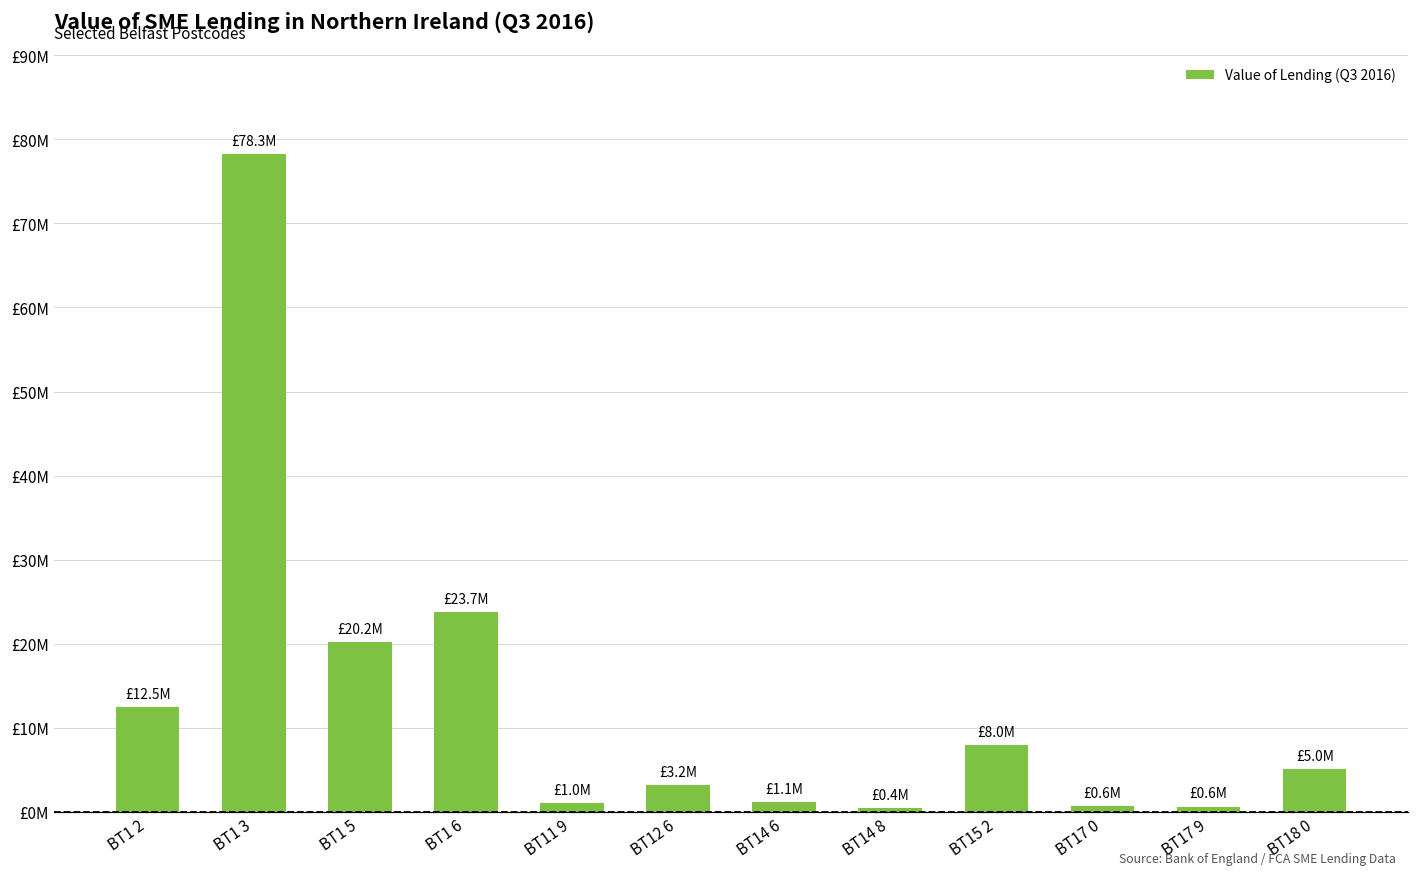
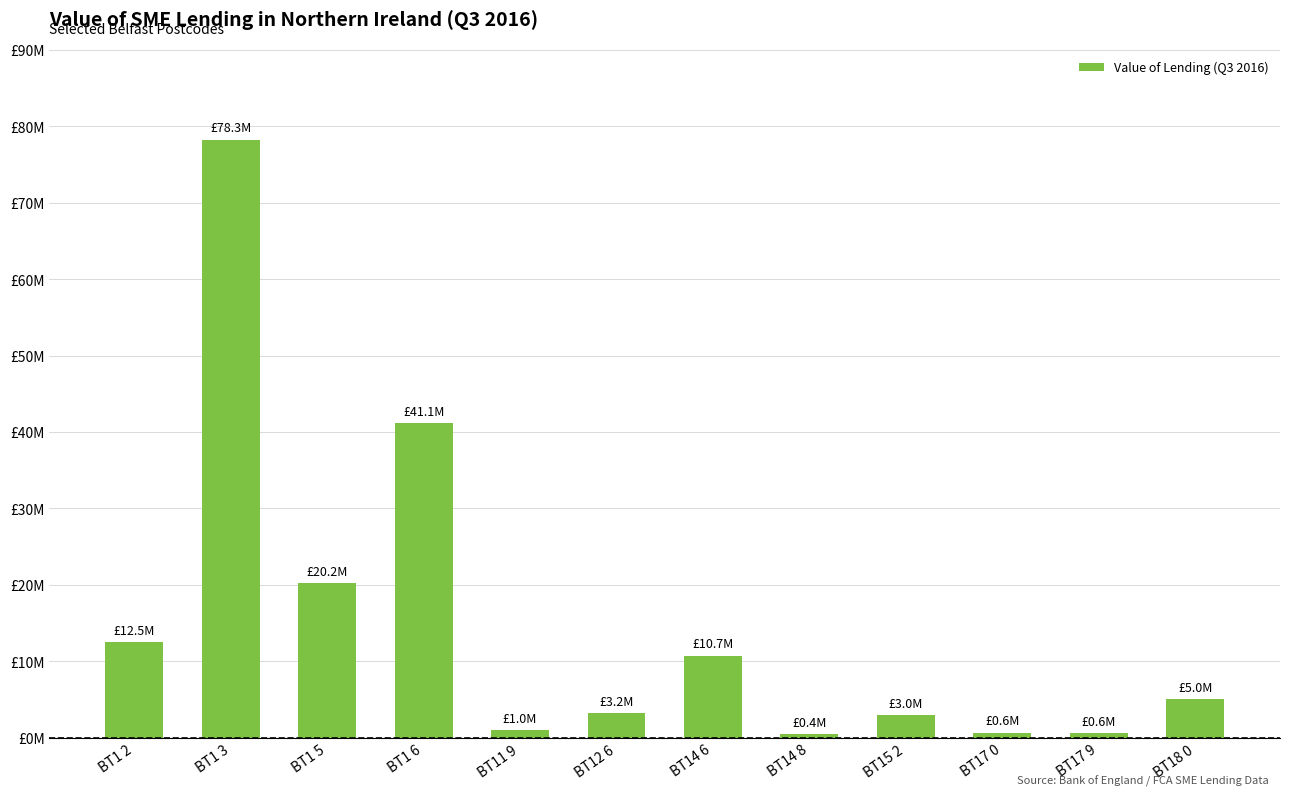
  {
    "BT1 2": "£12.5M",
    "BT1 3": "£78.3M",
    "BT1 5": "£20.2M",
-   "BT1 6": "£23.7M",
+   "BT1 6": "£41.1M",
    "BT11 9": "£1.0M",
    "BT12 6": "£3.2M",
-   "BT14 6": "£1.1M",
+   "BT14 6": "£10.7M",
    "BT14 8": "£0.4M",
-   "BT15 2": "£8.0M",
+   "BT15 2": "£3.0M",
    "BT17 0": "£0.6M",
    "BT17 9": "£0.6M",
    "BT18 0": "£5.0M"
  }
